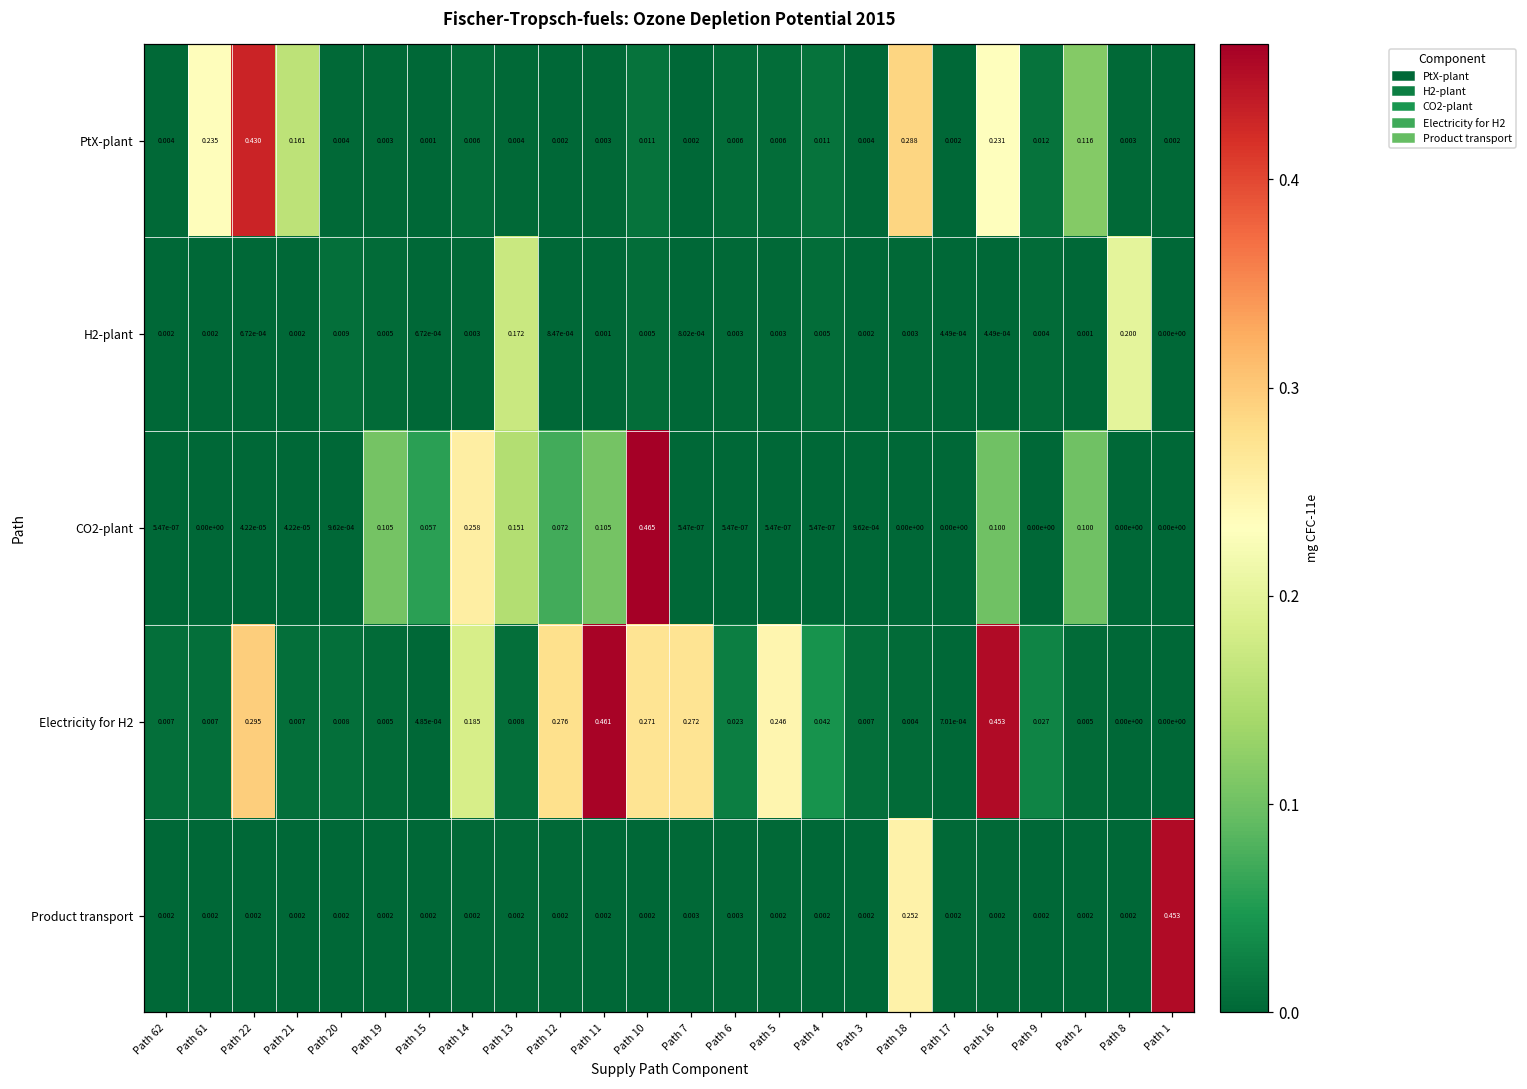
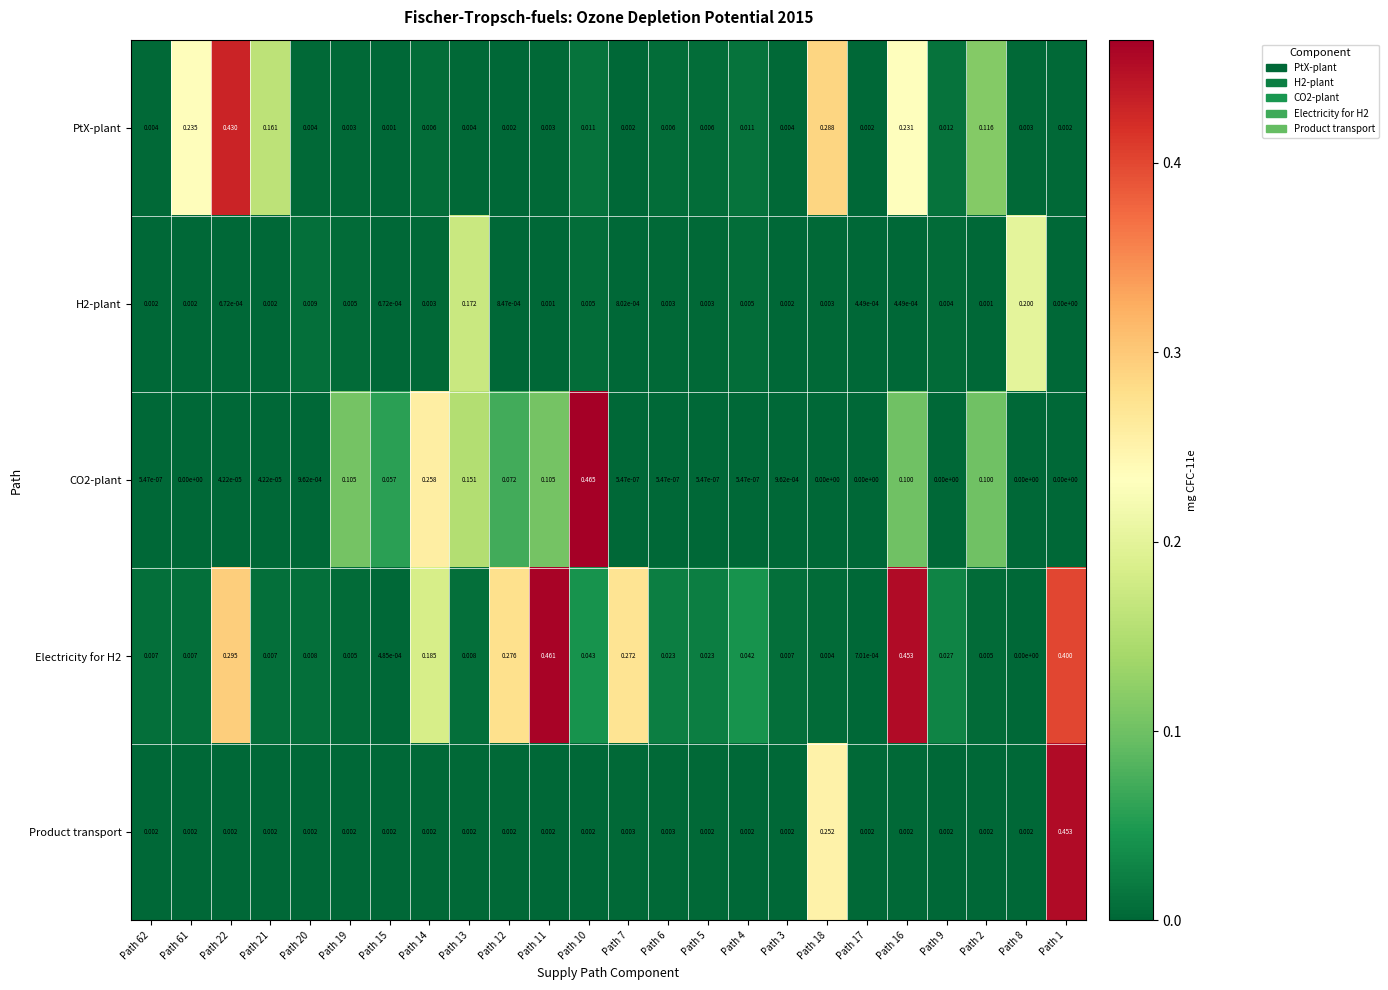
  {
    "PtX-plant": {
      "Path 62": "0.004",
      "Path 61": "0.235",
      "Path 22": "0.430",
      "Path 21": "0.161",
      "Path 20": "0.004",
      "Path 19": "0.003",
      "Path 15": "0.001",
      "Path 14": "0.006",
      "Path 13": "0.004",
      "Path 12": "0.002",
      "Path 11": "0.003",
      "Path 10": "0.011",
      "Path 7": "0.002",
      "Path 6": "0.006",
      "Path 5": "0.006",
      "Path 4": "0.011",
      "Path 3": "0.004",
      "Path 18": "0.288",
      "Path 17": "0.002",
      "Path 16": "0.231",
      "Path 9": "0.012",
      "Path 2": "0.116",
      "Path 8": "0.003",
      "Path 1": "0.002"
    },
    "H2-plant": {
      "Path 62": "0.002",
      "Path 61": "0.002",
      "Path 22": "6.72e-04",
      "Path 21": "0.002",
      "Path 20": "0.009",
      "Path 19": "0.005",
      "Path 15": "6.72e-04",
      "Path 14": "0.003",
      "Path 13": "0.172",
      "Path 12": "8.47e-04",
      "Path 11": "0.001",
      "Path 10": "0.005",
      "Path 7": "8.02e-04",
      "Path 6": "0.003",
      "Path 5": "0.003",
      "Path 4": "0.005",
      "Path 3": "0.002",
      "Path 18": "0.003",
      "Path 17": "4.49e-04",
      "Path 16": "4.49e-04",
      "Path 9": "0.004",
      "Path 2": "0.001",
      "Path 8": "0.200",
      "Path 1": "0.00e+00"
    },
    "CO2-plant": {
      "Path 62": "5.47e-07",
      "Path 61": "0.00e+00",
      "Path 22": "4.22e-05",
      "Path 21": "4.22e-05",
      "Path 20": "9.62e-04",
      "Path 19": "0.105",
      "Path 15": "0.057",
      "Path 14": "0.258",
      "Path 13": "0.151",
      "Path 12": "0.072",
      "Path 11": "0.105",
      "Path 10": "0.465",
      "Path 7": "5.47e-07",
      "Path 6": "5.47e-07",
      "Path 5": "5.47e-07",
      "Path 4": "5.47e-07",
      "Path 3": "9.62e-04",
      "Path 18": "0.00e+00",
      "Path 17": "0.00e+00",
      "Path 16": "0.100",
      "Path 9": "0.00e+00",
      "Path 2": "0.100",
      "Path 8": "0.00e+00",
      "Path 1": "0.00e+00"
    },
    "Electricity for H2": {
      "Path 62": "0.007",
      "Path 61": "0.007",
      "Path 22": "0.295",
      "Path 21": "0.007",
      "Path 20": "0.008",
      "Path 19": "0.005",
      "Path 15": "4.85e-04",
      "Path 14": "0.185",
      "Path 13": "0.008",
      "Path 12": "0.276",
      "Path 11": "0.461",
-     "Path 10": "0.271",
+     "Path 10": "0.043",
      "Path 7": "0.272",
      "Path 6": "0.023",
-     "Path 5": "0.246",
+     "Path 5": "0.023",
      "Path 4": "0.042",
      "Path 3": "0.007",
      "Path 18": "0.004",
      "Path 17": "7.01e-04",
      "Path 16": "0.453",
      "Path 9": "0.027",
      "Path 2": "0.005",
      "Path 8": "0.00e+00",
-     "Path 1": "0.00e+00"
+     "Path 1": "0.400"
    },
    "Product transport": {
      "Path 62": "0.002",
      "Path 61": "0.002",
      "Path 22": "0.002",
      "Path 21": "0.002",
      "Path 20": "0.002",
      "Path 19": "0.002",
      "Path 15": "0.002",
      "Path 14": "0.002",
      "Path 13": "0.002",
      "Path 12": "0.002",
      "Path 11": "0.002",
      "Path 10": "0.002",
      "Path 7": "0.003",
      "Path 6": "0.003",
      "Path 5": "0.002",
      "Path 4": "0.002",
      "Path 3": "0.002",
      "Path 18": "0.252",
      "Path 17": "0.002",
      "Path 16": "0.002",
      "Path 9": "0.002",
      "Path 2": "0.002",
      "Path 8": "0.002",
      "Path 1": "0.453"
    }
  }
